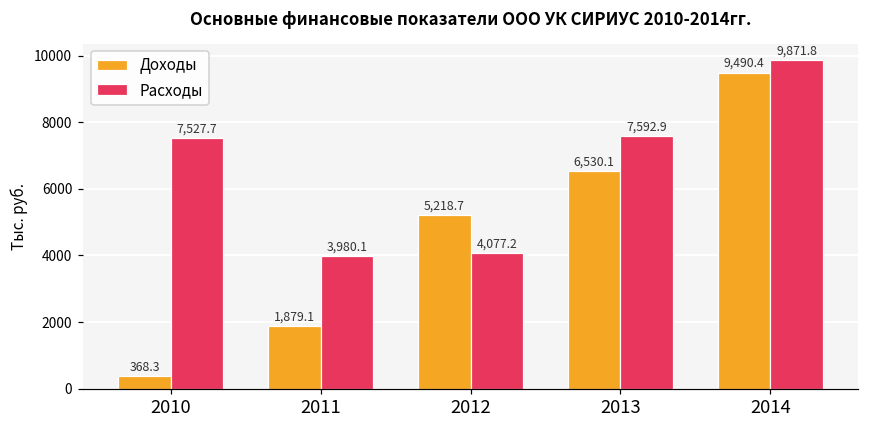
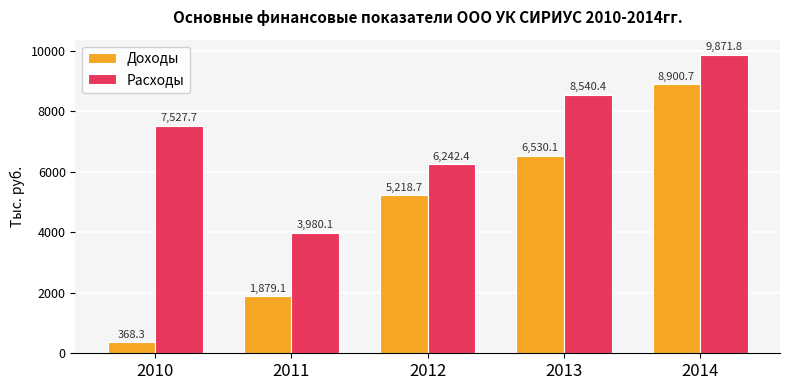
  {
    "Доходы": {
      "2010": "368.3",
      "2011": "1,879.1",
      "2012": "5,218.7",
      "2013": "6,530.1",
-     "2014": "9,490.4"
+     "2014": "8,900.7"
    },
    "Расходы": {
      "2010": "7,527.7",
      "2011": "3,980.1",
-     "2012": "4,077.2",
-     "2013": "7,592.9",
+     "2012": "6,242.4",
+     "2013": "8,540.4",
      "2014": "9,871.8"
    }
  }
